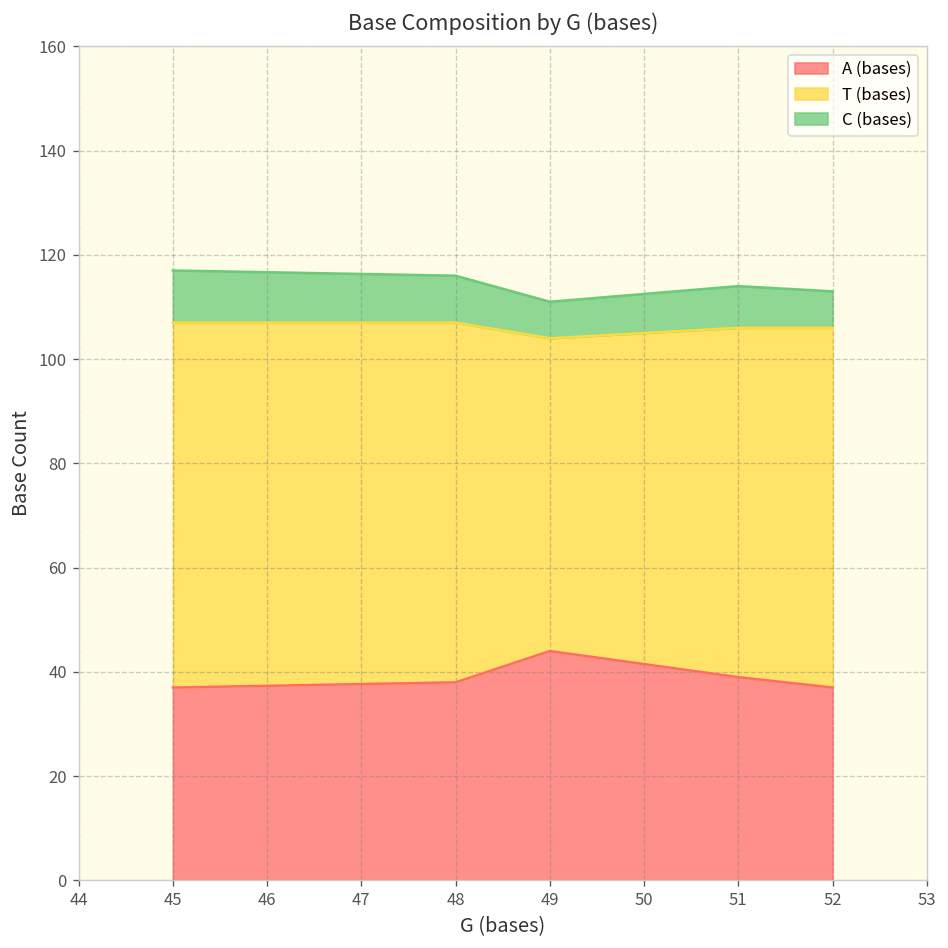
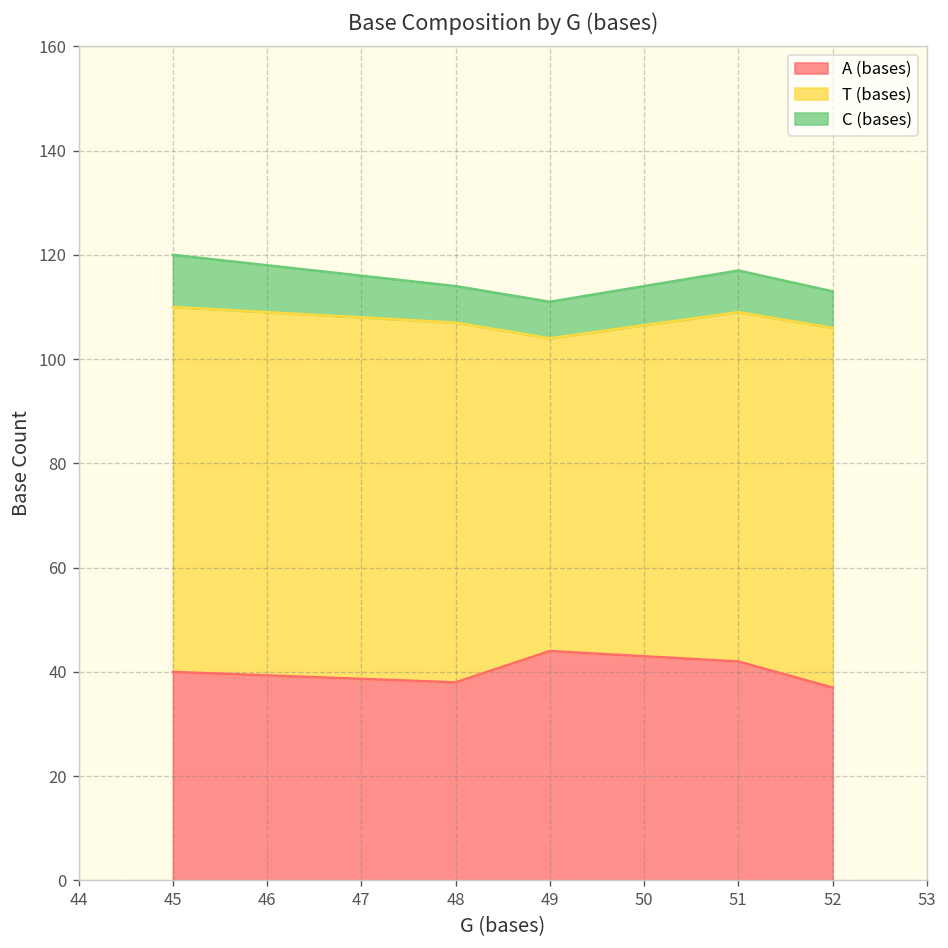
  {
    "A (bases)": {
-     "45": 37,
+     "45": 40,
      "48": 38,
      "49": 44,
-     "51": 39,
+     "51": 42,
      "52": 37
    },
    "T (bases)": {
      "45": 70,
      "48": 69,
      "49": 60,
      "51": 67,
      "52": 69
    },
    "C (bases)": {
      "45": 10,
-     "48": 9,
+     "48": 7,
      "49": 7,
      "51": 8,
      "52": 7
    }
  }
